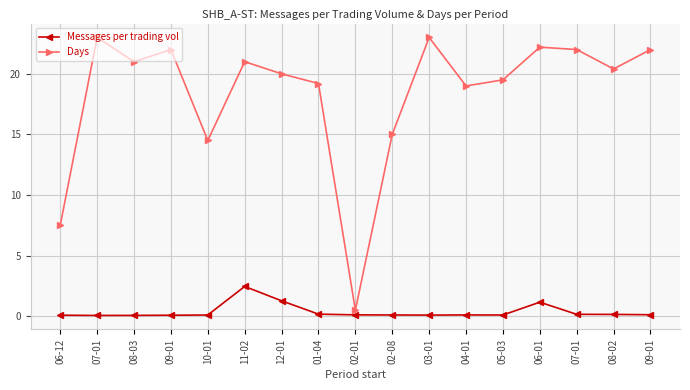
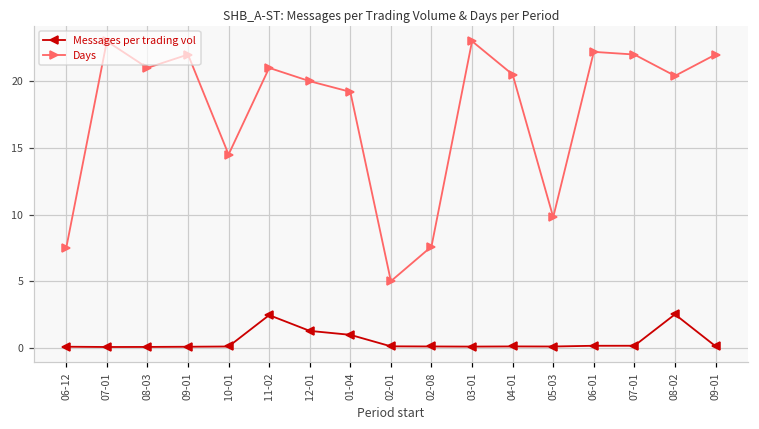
  {
    "Messages per trading vol": {
      "06-12": 0.1,
      "08-03": 0.1,
      "10-01": 0.1,
      "11-02": 2.5,
      "12-01": 1.3,
-     "01-04": 0.2,
+     "01-04": 1.0,
      "02-01": 0.1,
      "02-08": 0.1,
      "03-01": 0.1,
      "04-01": 0.1,
      "05-03": 0.1,
-     "06-01": 1.2,
-     "08-02": 0.1
+     "06-01": 0.2,
+     "08-02": 2.5
    },
    "Days": {
      "06-12": 7.5,
      "08-03": 21.0,
      "10-01": 14.5,
      "11-02": 21.0,
      "12-01": 20.0,
      "01-04": 19.2,
-     "02-01": 0.5,
-     "02-08": 15.0,
+     "02-01": 5.0,
+     "02-08": 7.6,
      "03-01": 23.0,
-     "04-01": 19.0,
-     "05-03": 19.5,
+     "04-01": 20.5,
+     "05-03": 9.8,
      "06-01": 22.2,
      "08-02": 20.4
    }
  }
